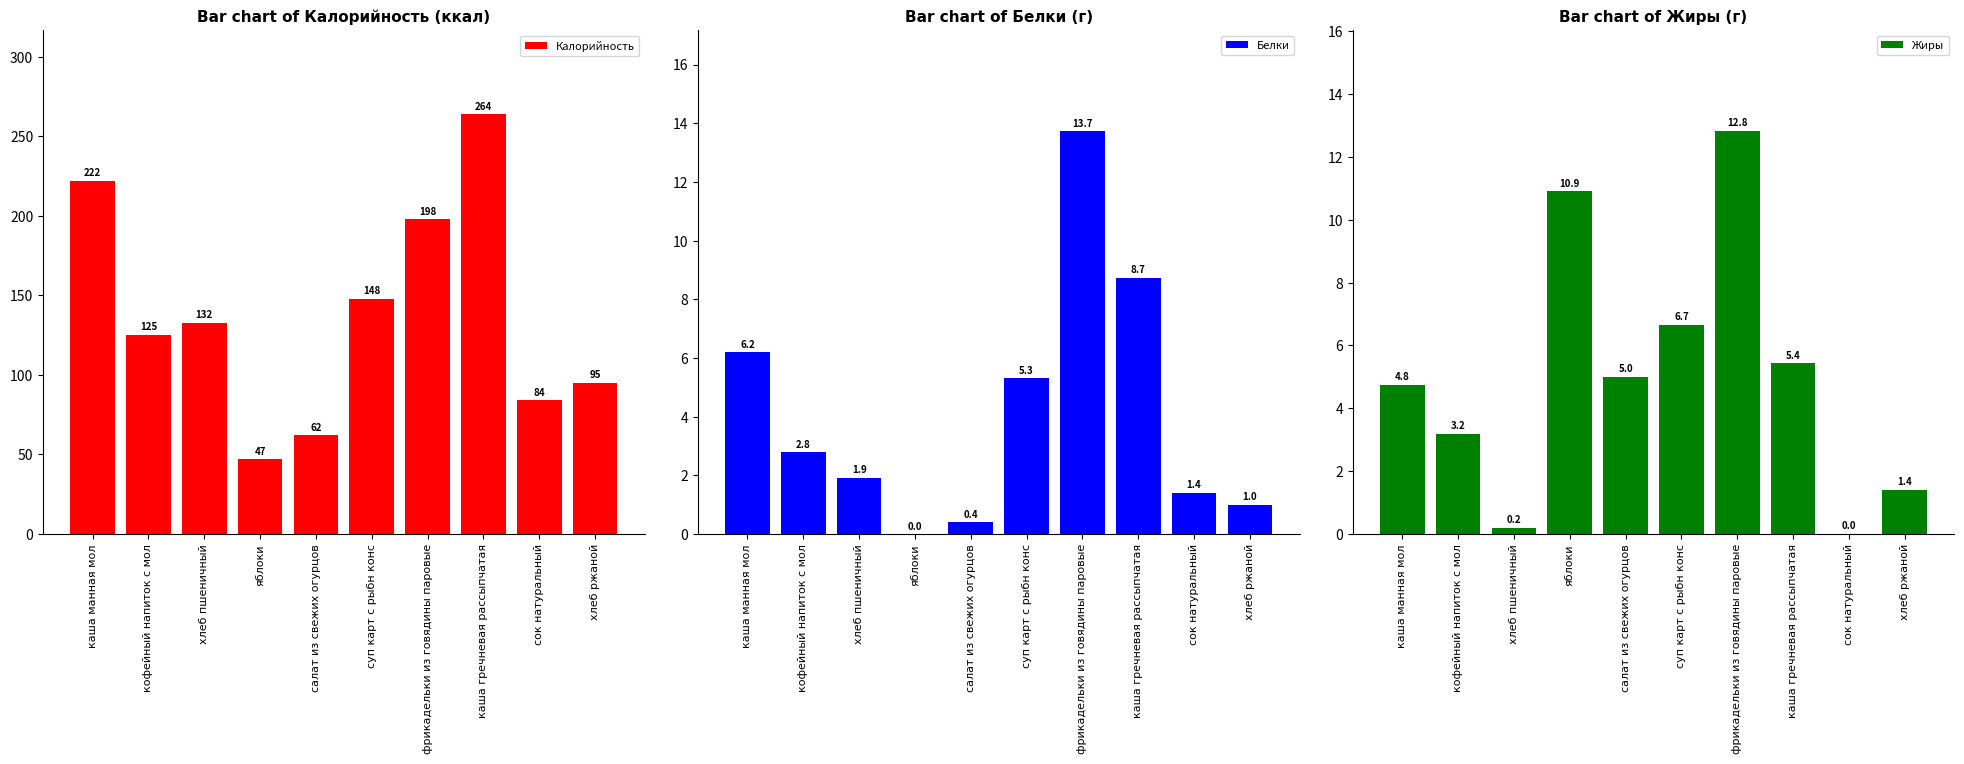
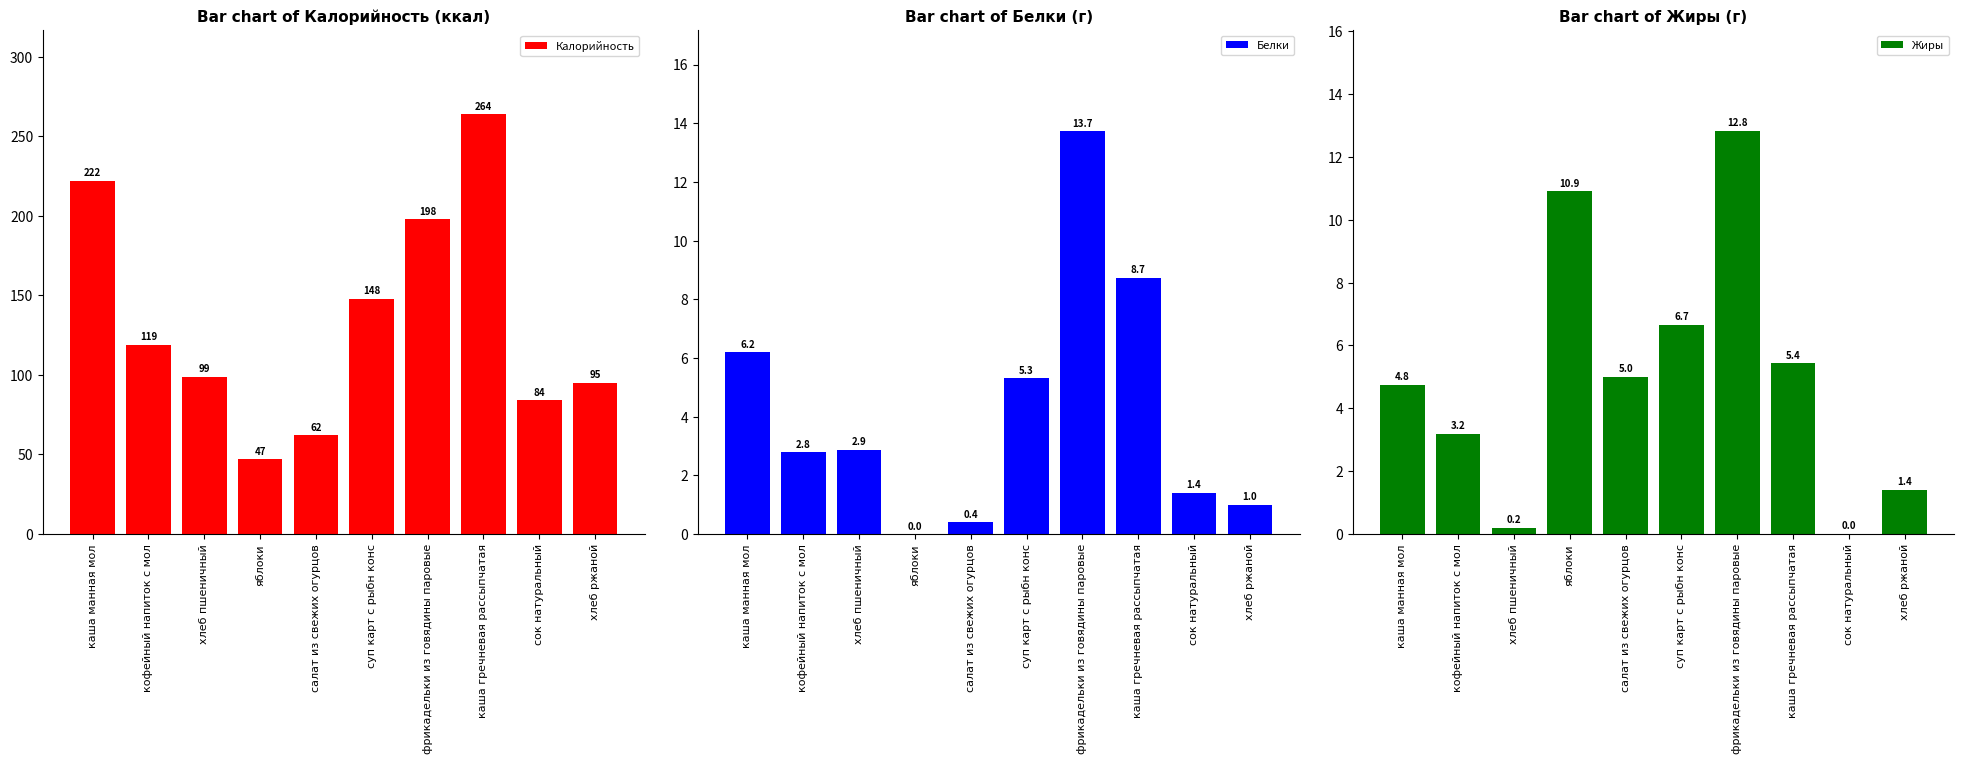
  {
    "Bar chart of Калорийность (ккал)": {
      "каша манная мол": 222,
-     "кофейный напиток с мол": 125,
-     "хлеб пшеничный": 132,
+     "кофейный напиток с мол": 119,
+     "хлеб пшеничный": 99,
      "яблоки": 47,
      "салат из свежих огурцов": 62,
      "суп карт с рыбн конс": 148,
      "фрикадельки из говядины паровые": 198,
      "каша гречневая рассыпчатая": 264,
      "сок натуральный": 84,
      "хлеб ржаной": 95
    },
    "Bar chart of Белки (г)": {
      "каша манная мол": 6.2,
      "кофейный напиток с мол": 2.8,
-     "хлеб пшеничный": 1.9,
+     "хлеб пшеничный": 2.9,
      "яблоки": 0.0,
      "салат из свежих огурцов": 0.4,
      "суп карт с рыбн конс": 5.3,
      "фрикадельки из говядины паровые": 13.7,
      "каша гречневая рассыпчатая": 8.7,
      "сок натуральный": 1.4,
      "хлеб ржаной": 1.0
    },
    "Bar chart of Жиры (г)": {
      "каша манная мол": 4.8,
      "кофейный напиток с мол": 3.2,
      "хлеб пшеничный": 0.2,
      "яблоки": 10.9,
      "салат из свежих огурцов": 5.0,
      "суп карт с рыбн конс": 6.7,
      "фрикадельки из говядины паровые": 12.8,
      "каша гречневая рассыпчатая": 5.4,
      "сок натуральный": 0.0,
      "хлеб ржаной": 1.4
    }
  }
